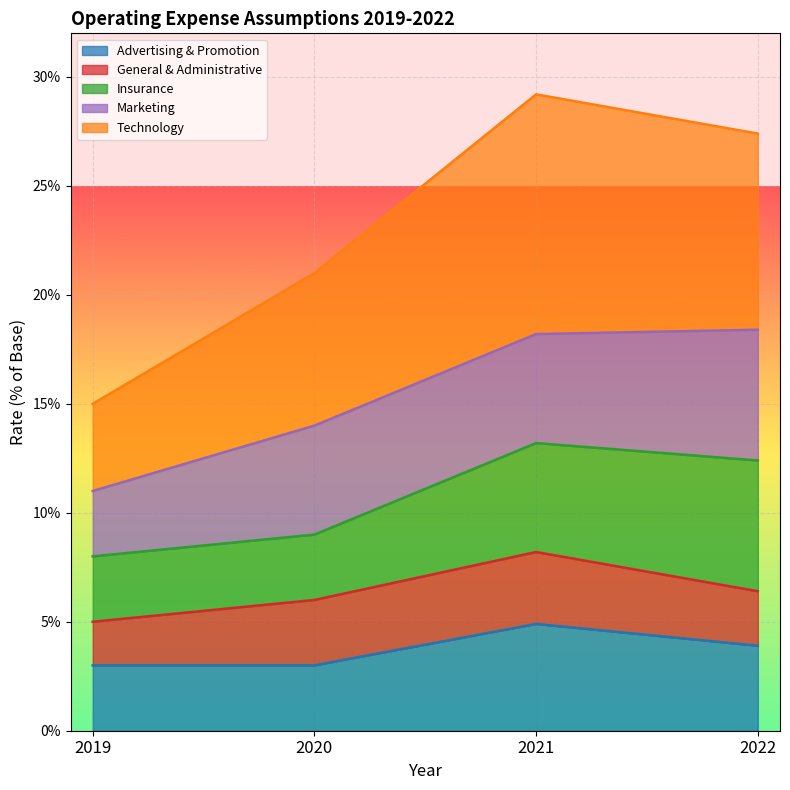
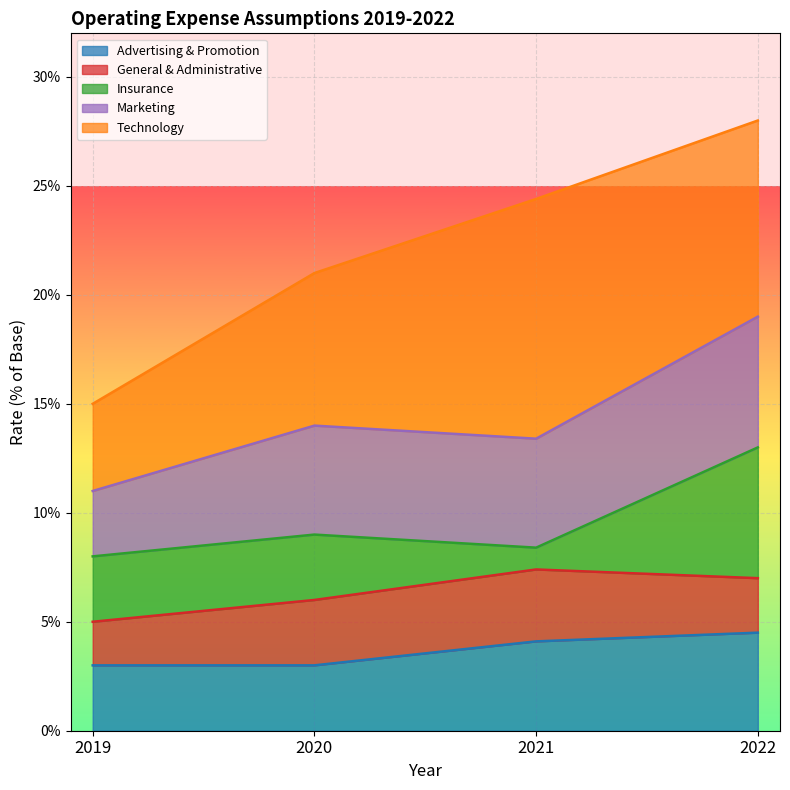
  {
    "Advertising & Promotion": {
      "2019": "3.0%",
      "2020": "3.0%",
-     "2021": "4.9%",
-     "2022": "3.9%"
+     "2021": "4.1%",
+     "2022": "4.5%"
    },
    "General & Administrative": {
      "2019": "2.0%",
      "2020": "3.0%",
      "2021": "3.3%",
      "2022": "2.5%"
    },
    "Insurance": {
      "2019": "3.0%",
      "2020": "3.0%",
-     "2021": "5.0%",
+     "2021": "1.0%",
      "2022": "6.0%"
    },
    "Marketing": {
      "2019": "3.0%",
      "2020": "5.0%",
      "2021": "5.0%",
      "2022": "6.0%"
    },
    "Technology": {
      "2019": "4.0%",
      "2020": "7.0%",
      "2021": "11.0%",
      "2022": "9.0%"
    }
  }
